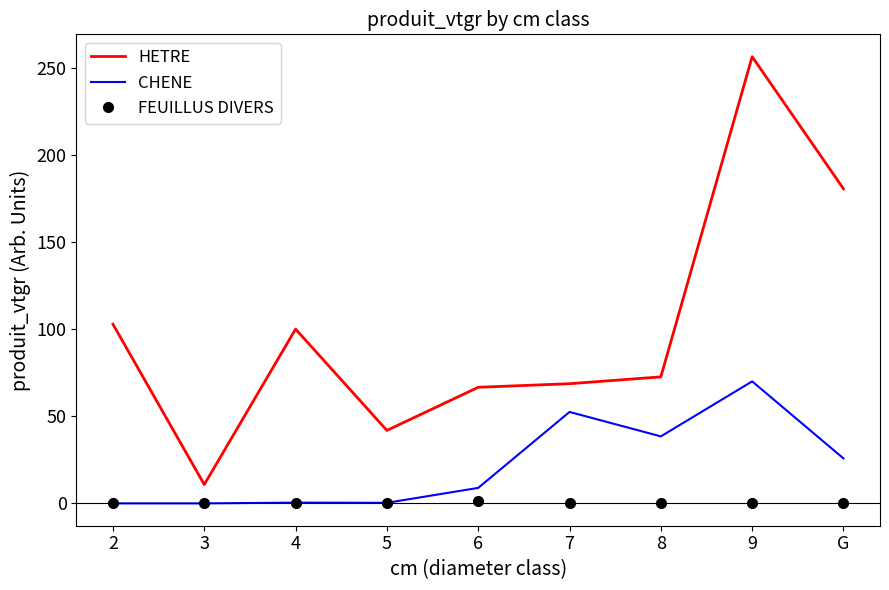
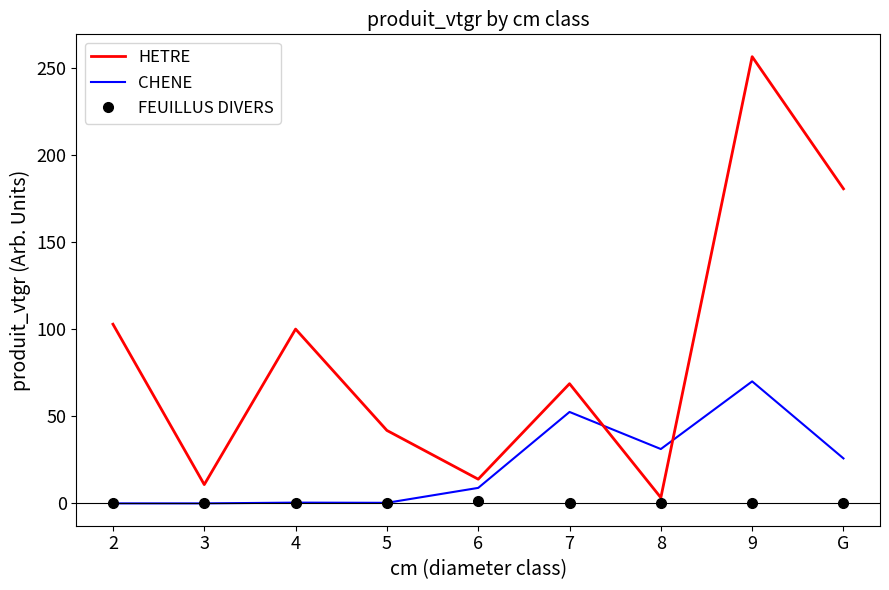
  {
    "HETRE": {
      "2": 103,
      "3": 11,
      "4": 100,
      "5": 42,
-     "6": 67,
+     "6": 14,
      "7": 69,
-     "8": 73,
+     "8": 3,
      "9": 256,
      "G": 181
    },
    "CHENE": {
      "6": 9,
      "7": 52,
-     "8": 38,
+     "8": 31,
      "9": 70,
      "G": 26
    },
    "FEUILLUS DIVERS": {
      "6": 2,
      "7": 0,
      "8": 0,
      "9": 0,
      "G": 0
    }
  }
